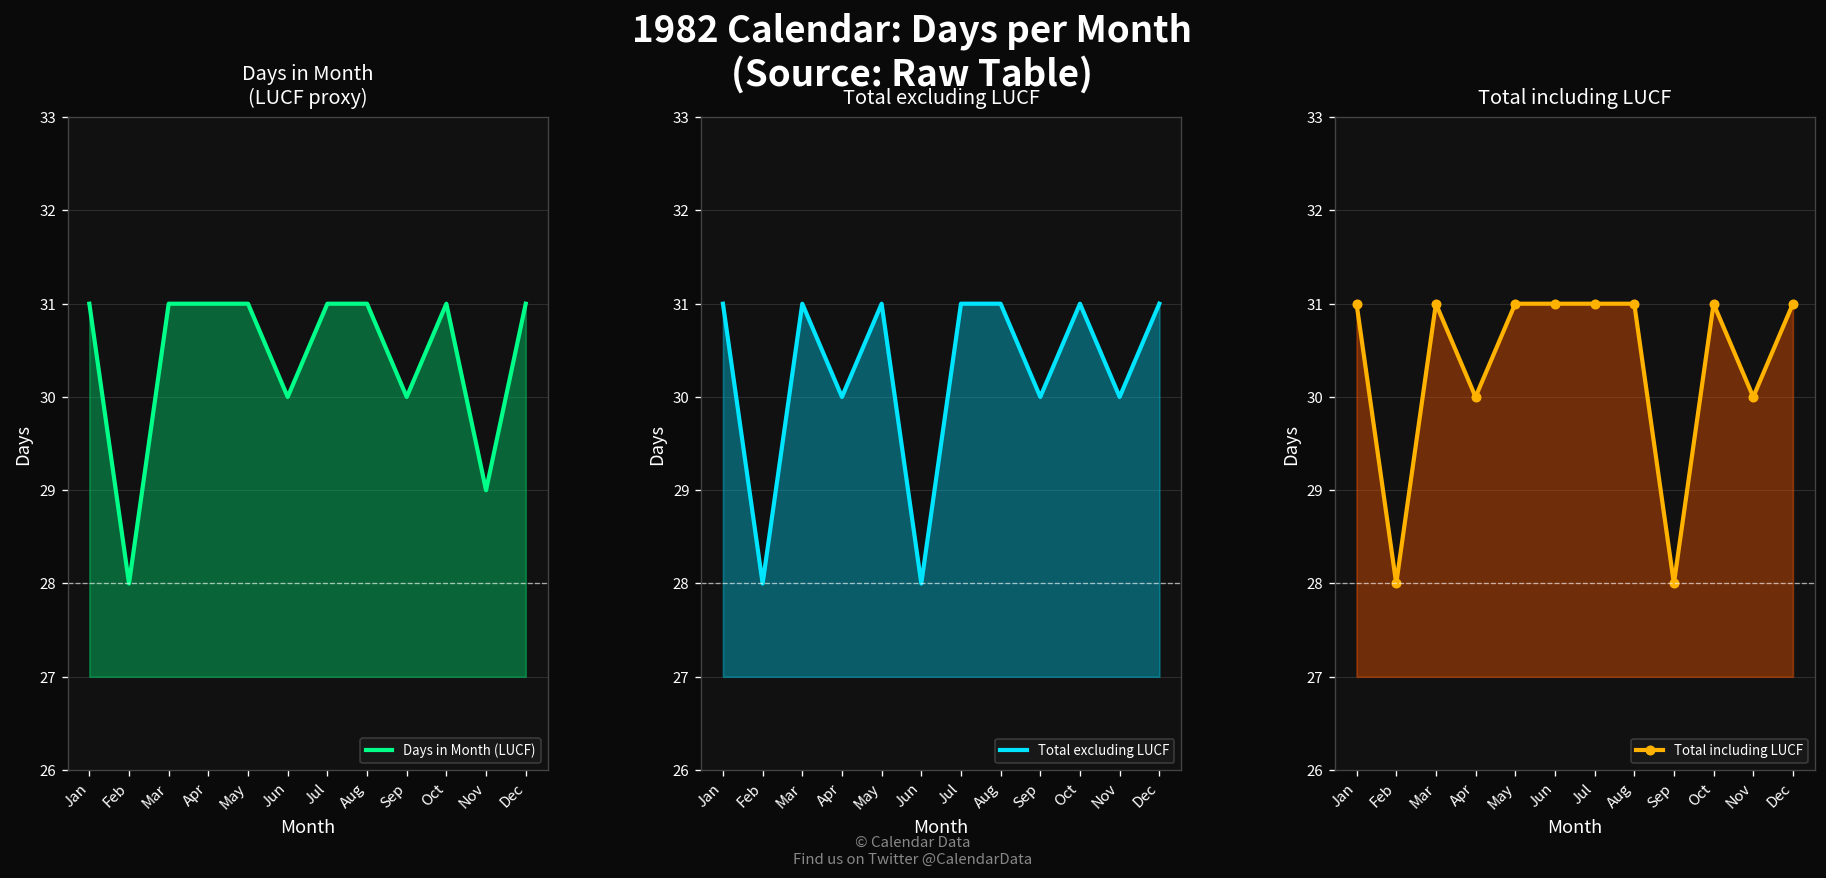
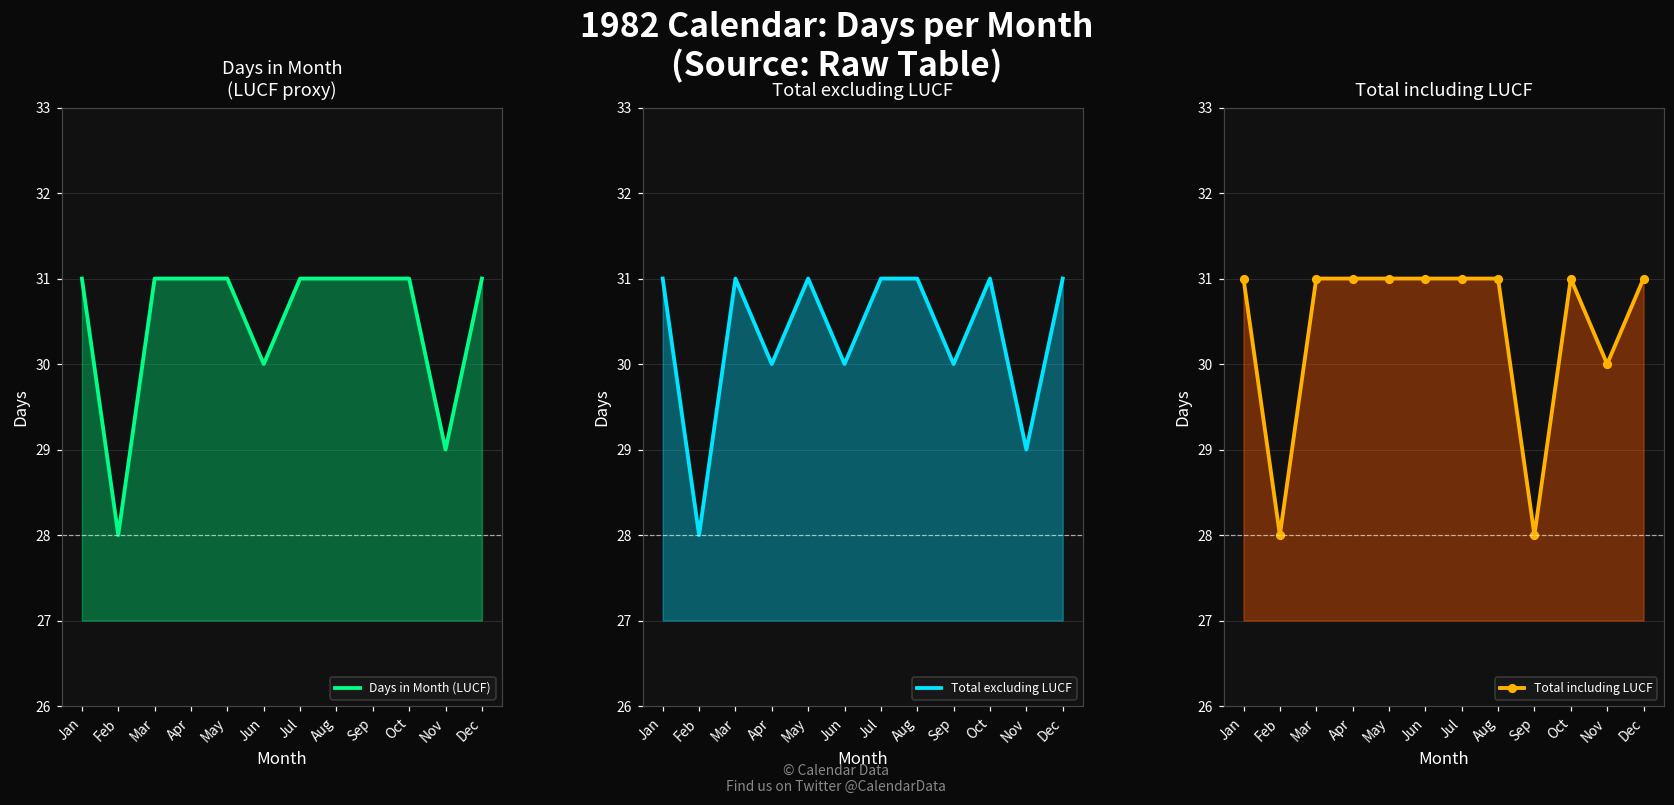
  {
    "Days in Month (LUCF proxy)": {
      "Jan": 31,
      "Feb": 28,
      "Mar": 31,
      "Apr": 31,
      "May": 31,
      "Jun": 30,
      "Jul": 31,
      "Aug": 31,
-     "Sep": 30,
+     "Sep": 31,
      "Oct": 31,
      "Nov": 29,
      "Dec": 31
    },
    "Total excluding LUCF": {
      "Jan": 31,
      "Feb": 28,
      "Mar": 31,
      "Apr": 30,
      "May": 31,
-     "Jun": 28,
+     "Jun": 30,
      "Jul": 31,
      "Aug": 31,
      "Sep": 30,
      "Oct": 31,
-     "Nov": 30,
+     "Nov": 29,
      "Dec": 31
    },
    "Total including LUCF": {
      "Jan": 31,
      "Feb": 28,
      "Mar": 31,
-     "Apr": 30,
+     "Apr": 31,
      "May": 31,
      "Jun": 31,
      "Jul": 31,
      "Aug": 31,
      "Sep": 28,
      "Oct": 31,
      "Nov": 30,
      "Dec": 31
    }
  }
